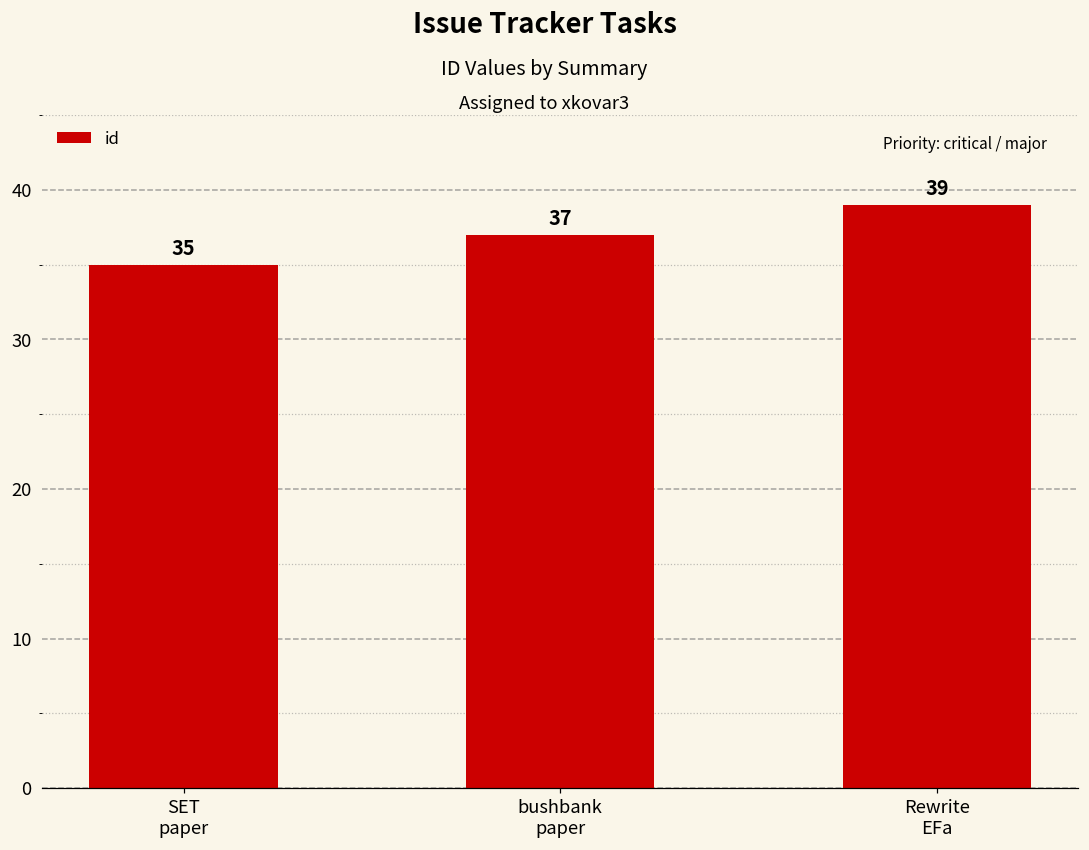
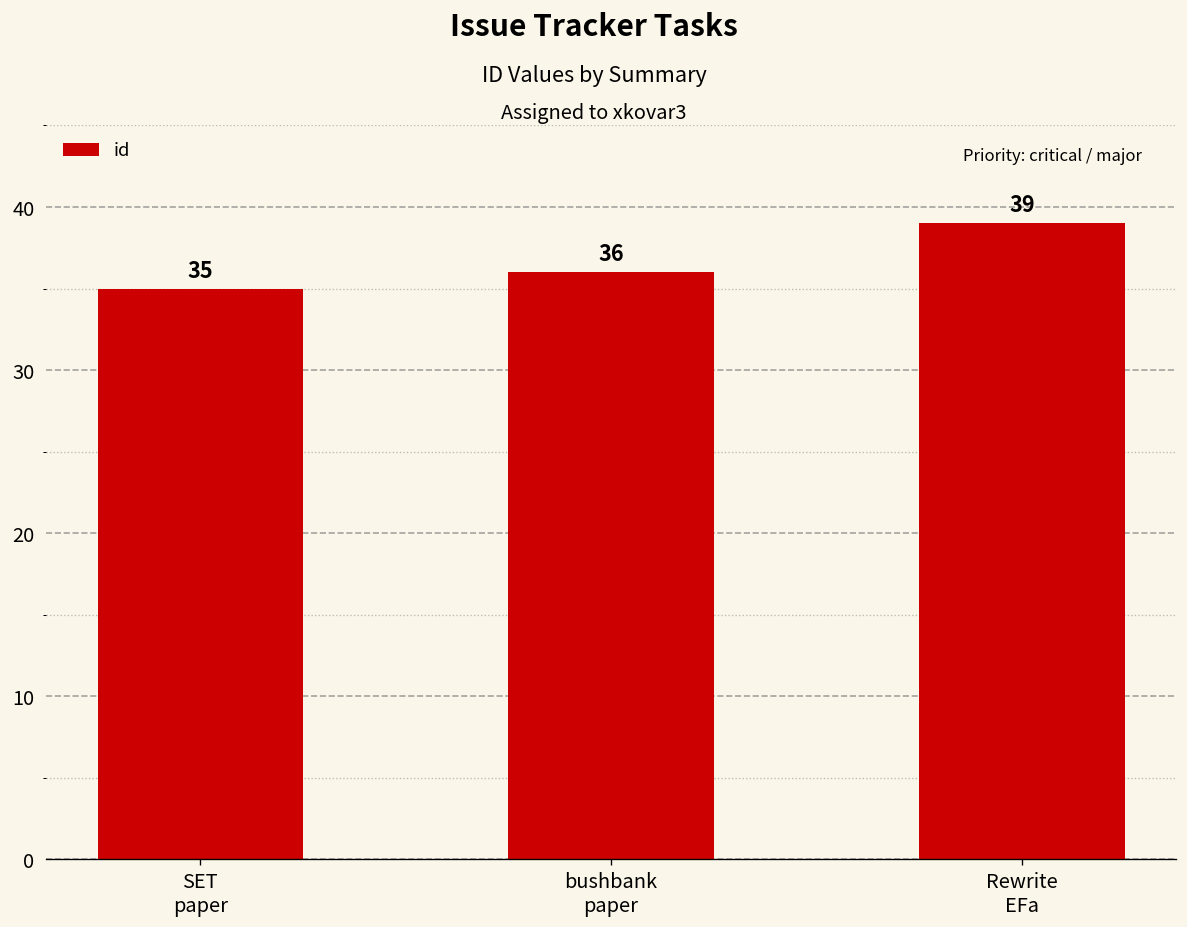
  {
    "SET paper": 35,
-   "bushbank paper": 37,
+   "bushbank paper": 36,
    "Rewrite EFa": 39
  }
